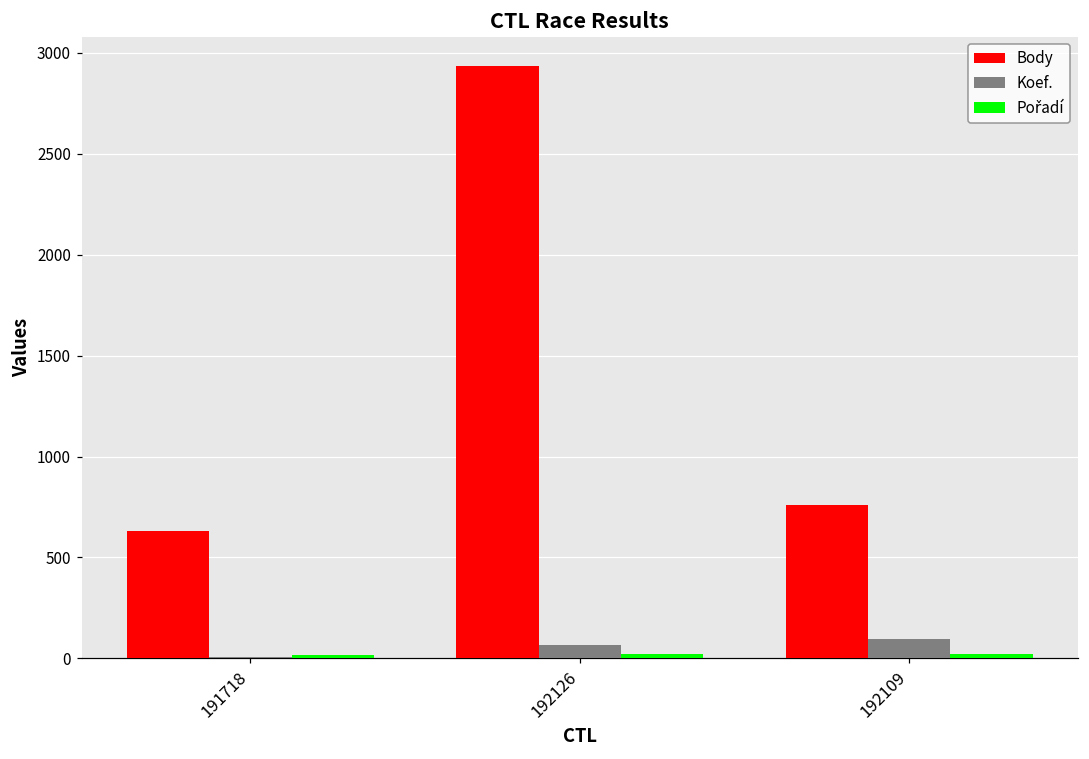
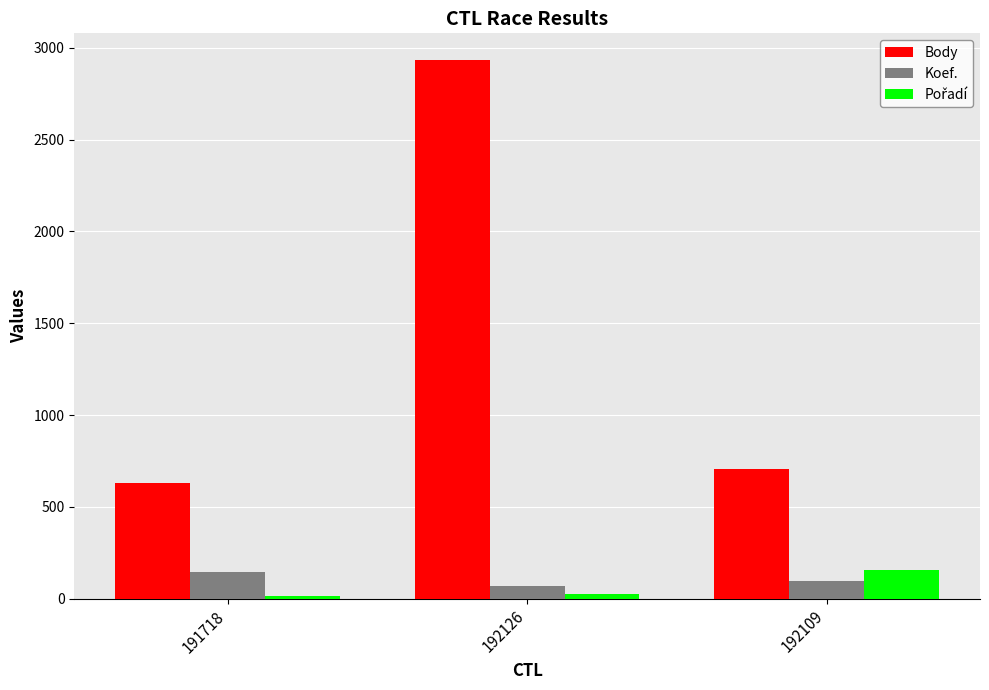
  {
    "Body": {
      "191718": 630,
      "192126": 2930,
-     "192109": 760
+     "192109": 710
    },
    "Koef.": {
-     "191718": 10,
+     "191718": 150,
      "192126": 70,
      "192109": 100
    },
    "Pořadí": {
      "191718": 20,
      "192126": 20,
-     "192109": 20
+     "192109": 160
    }
  }
